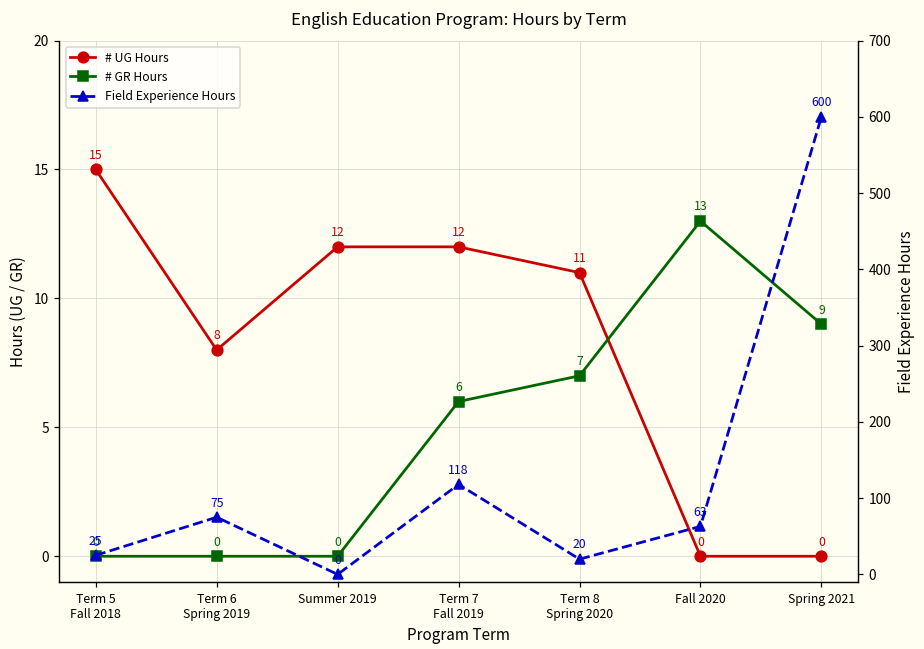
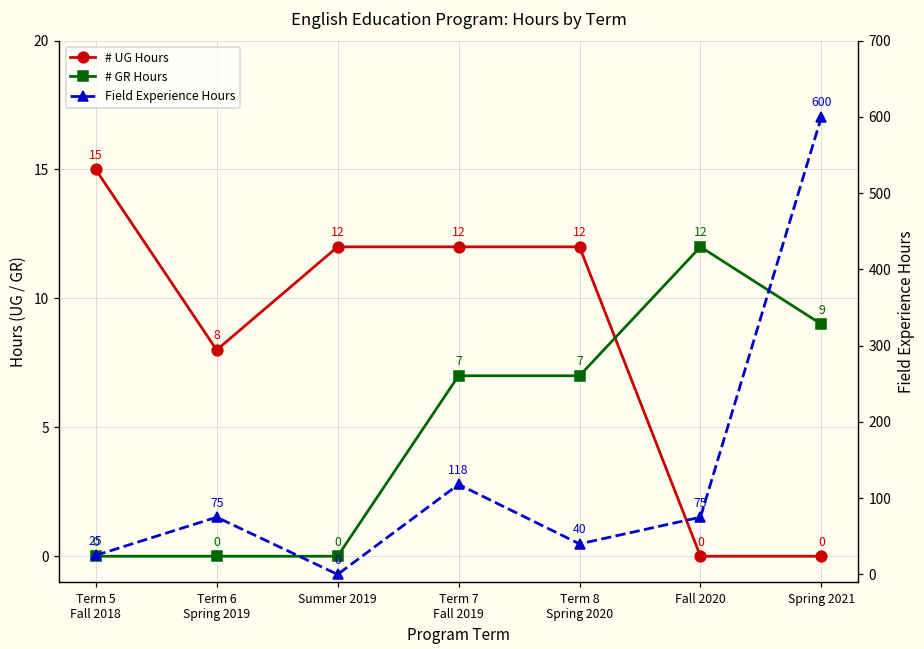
  {
    "# UG Hours": {
      "Term 5 Fall 2018": 15,
      "Term 6 Spring 2019": 8,
      "Summer 2019": 12,
      "Term 7 Fall 2019": 12,
-     "Term 8 Spring 2020": 11,
+     "Term 8 Spring 2020": 12,
      "Fall 2020": 0,
      "Spring 2021": 0
    },
    "# GR Hours": {
      "Term 6 Spring 2019": 0,
      "Summer 2019": 0,
-     "Term 7 Fall 2019": 6,
+     "Term 7 Fall 2019": 7,
      "Term 8 Spring 2020": 7,
-     "Fall 2020": 13,
+     "Fall 2020": 12,
      "Spring 2021": 9
    },
    "Field Experience Hours": {
      "Term 6 Spring 2019": 75,
      "Term 7 Fall 2019": 118,
-     "Term 8 Spring 2020": 20,
-     "Fall 2020": 63,
+     "Term 8 Spring 2020": 40,
+     "Fall 2020": 75,
      "Spring 2021": 600
    }
  }
